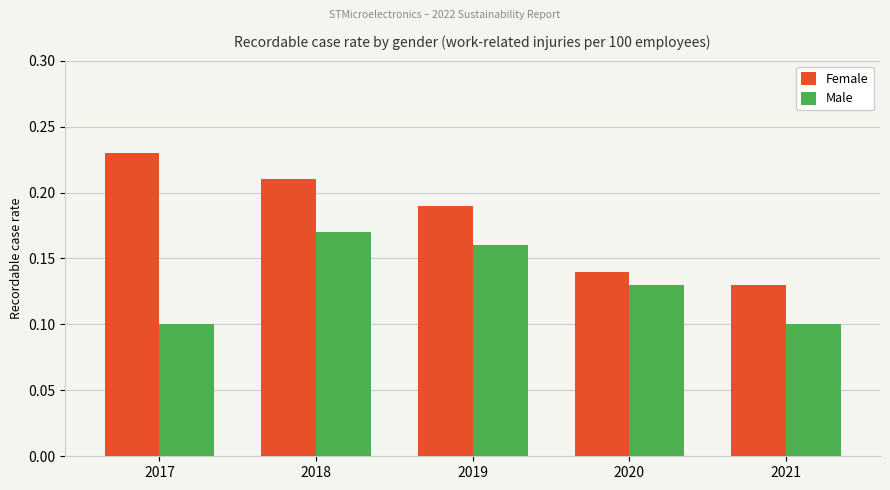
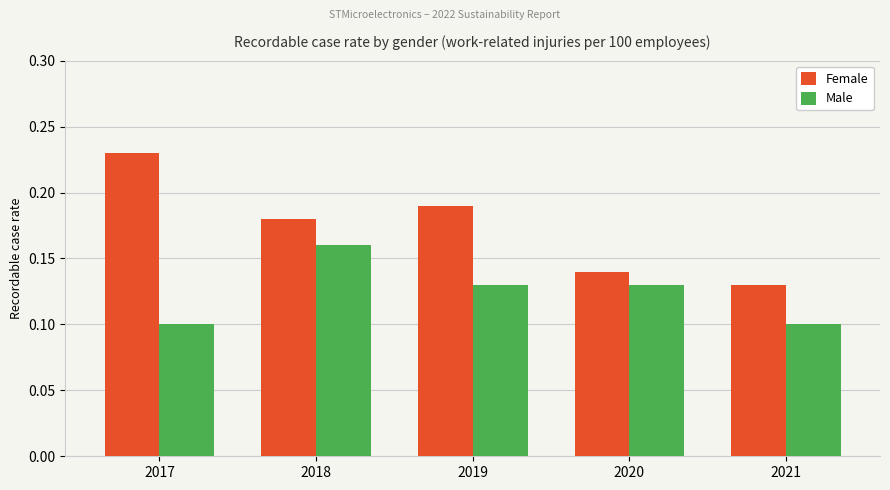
  {
    "Female": {
      "2017": 0.23,
-     "2018": 0.21,
+     "2018": 0.18,
      "2019": 0.19,
      "2020": 0.14,
      "2021": 0.13
    },
    "Male": {
      "2017": 0.10,
-     "2018": 0.17,
-     "2019": 0.16,
+     "2018": 0.16,
+     "2019": 0.13,
      "2020": 0.13,
      "2021": 0.10
    }
  }
